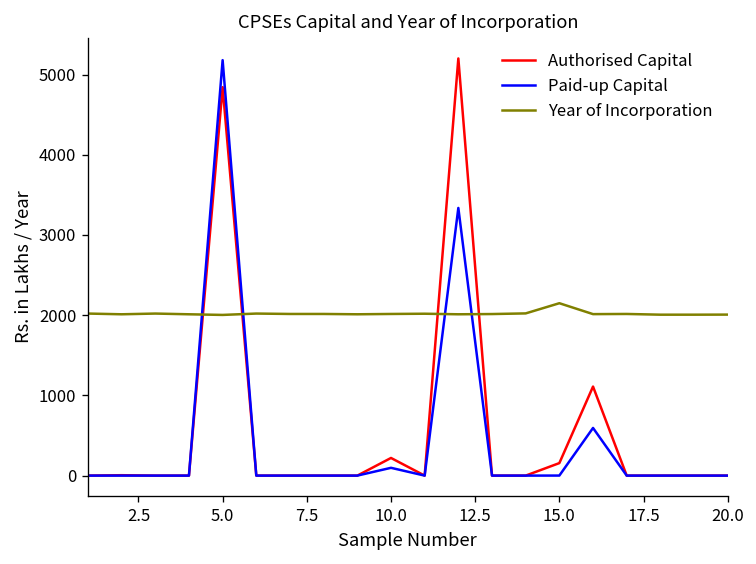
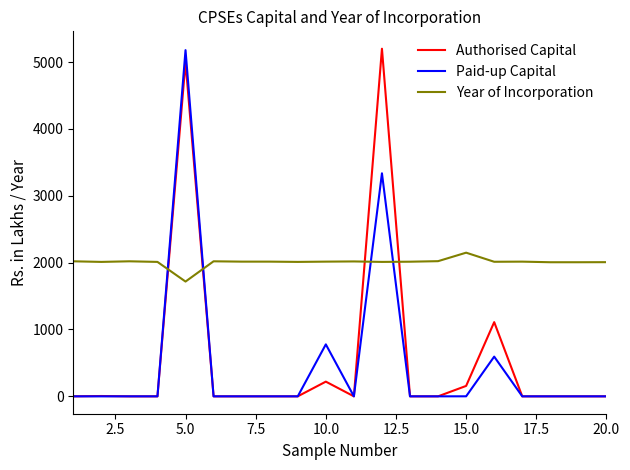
  {
    "Authorised Capital": {
-     "5.0": 4800,
+     "5.0": 5000,
      "10.0": 200,
      "15.0": 200
    },
    "Paid-up Capital": {
      "5.0": 5200,
-     "10.0": 100,
+     "10.0": 800,
      "15.0": 0
    },
    "Year of Incorporation": {
-     "5.0": 2000,
+     "5.0": 1700,
      "10.0": 2000,
      "15.0": 2100,
      "20.0": 2000
    }
  }
